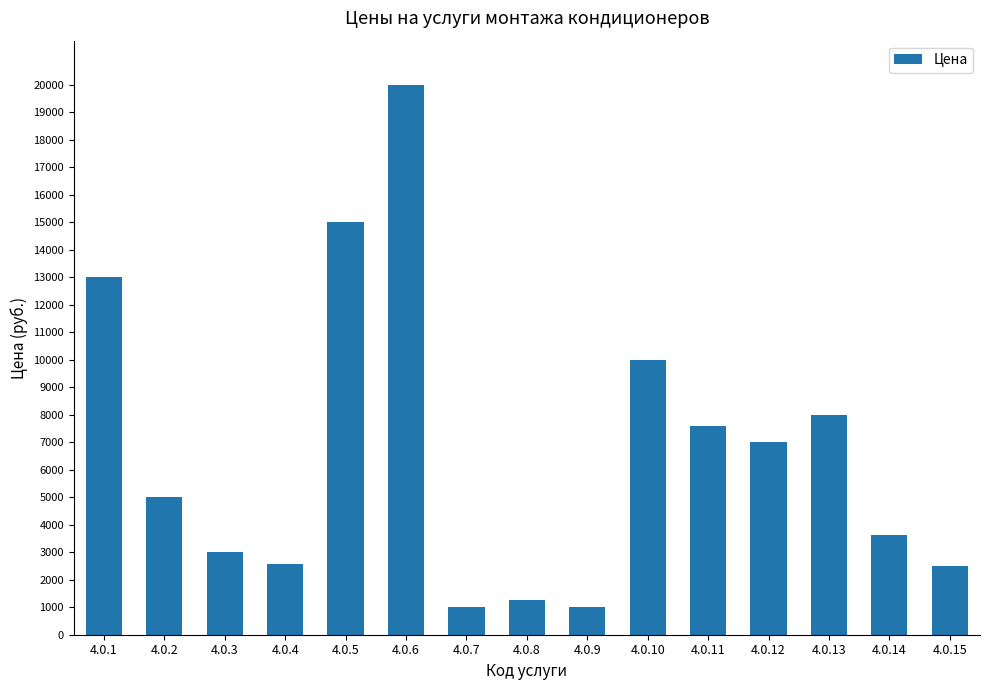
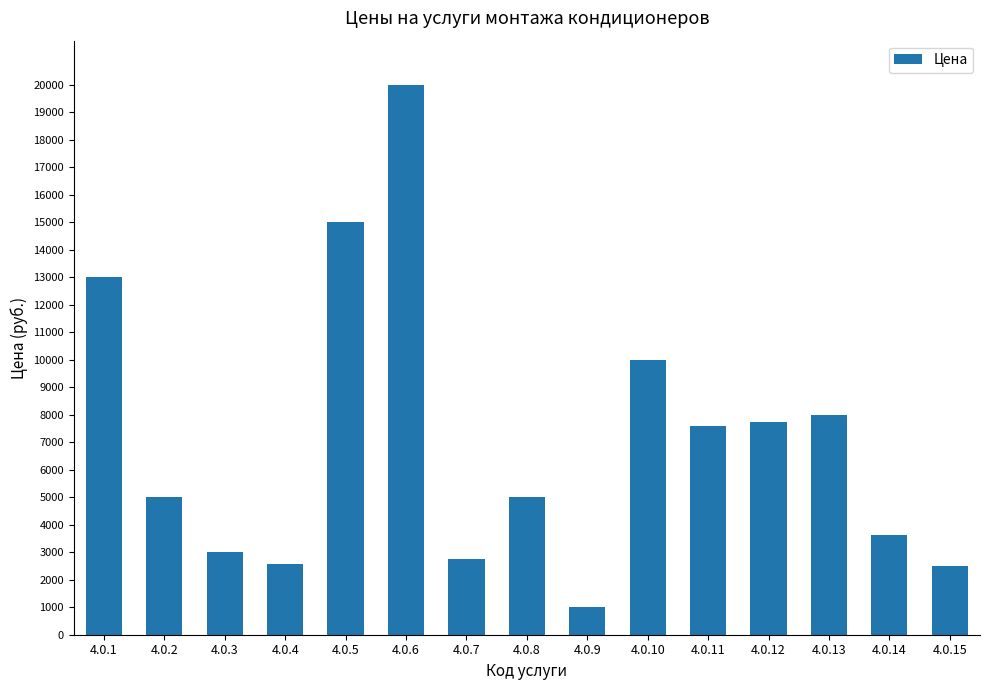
  {
    "4.0.1": 13000,
    "4.0.2": 5000,
    "4.0.3": 3000,
    "4.0.4": 2600,
    "4.0.5": 15000,
    "4.0.6": 20000,
-   "4.0.7": 1000,
-   "4.0.8": 1300,
+   "4.0.7": 2800,
+   "4.0.8": 5000,
    "4.0.9": 1000,
    "4.0.10": 10000,
    "4.0.11": 7600,
-   "4.0.12": 7000,
+   "4.0.12": 7800,
    "4.0.13": 8000,
    "4.0.14": 3600,
    "4.0.15": 2500
  }
